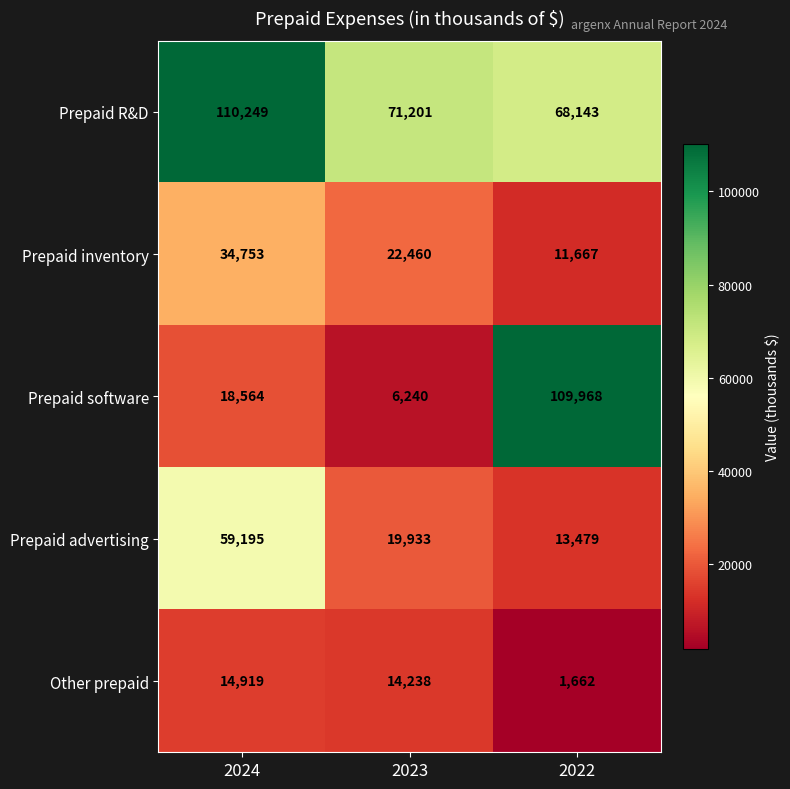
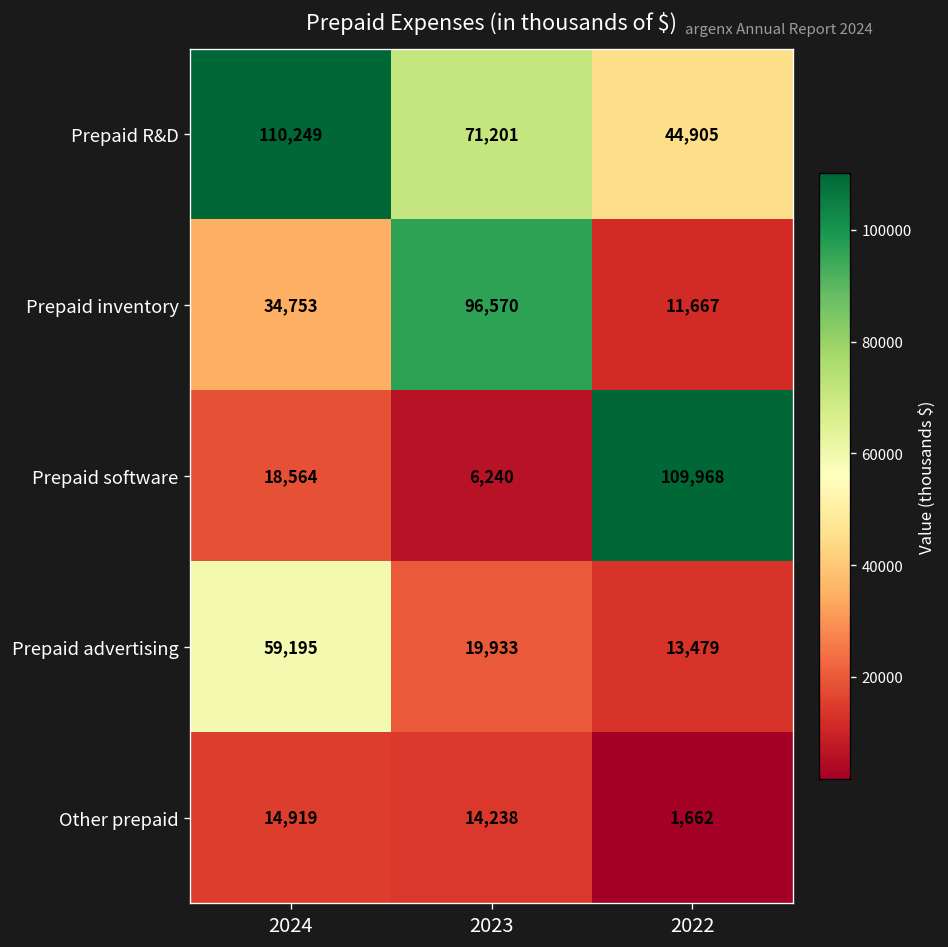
  {
    "Prepaid R&D": {
      "2024": "110,249",
      "2023": "71,201",
-     "2022": "68,143"
+     "2022": "44,905"
    },
    "Prepaid inventory": {
      "2024": "34,753",
-     "2023": "22,460",
+     "2023": "96,570",
      "2022": "11,667"
    },
    "Prepaid software": {
      "2024": "18,564",
      "2023": "6,240",
      "2022": "109,968"
    },
    "Prepaid advertising": {
      "2024": "59,195",
      "2023": "19,933",
      "2022": "13,479"
    },
    "Other prepaid": {
      "2024": "14,919",
      "2023": "14,238",
      "2022": "1,662"
    }
  }
